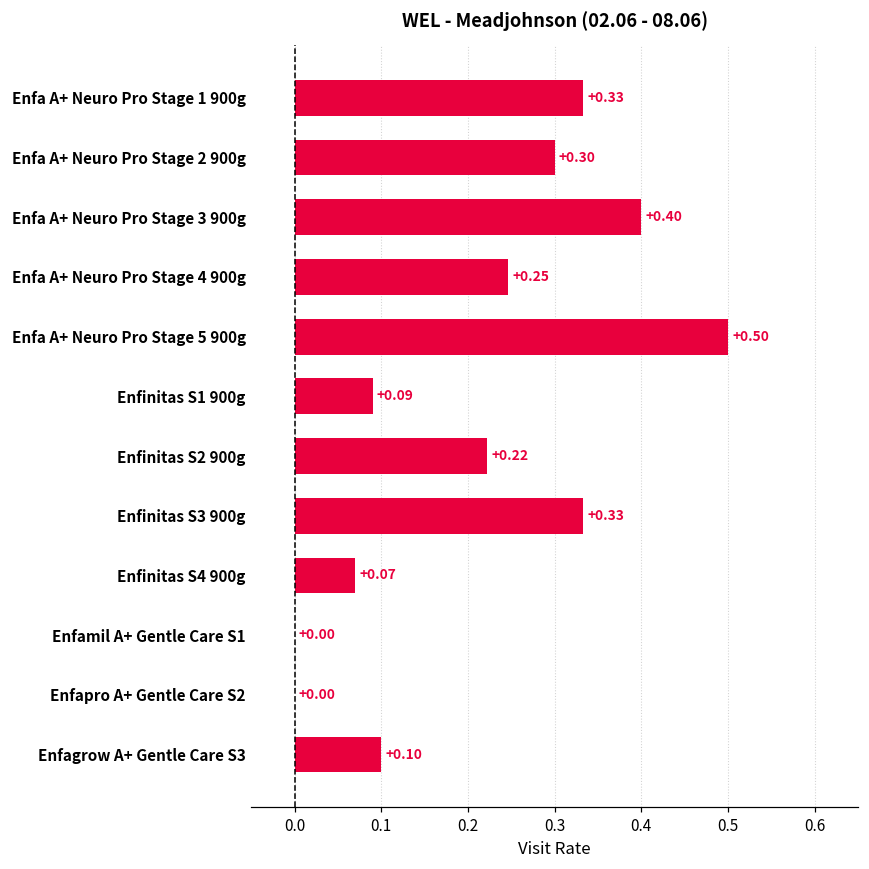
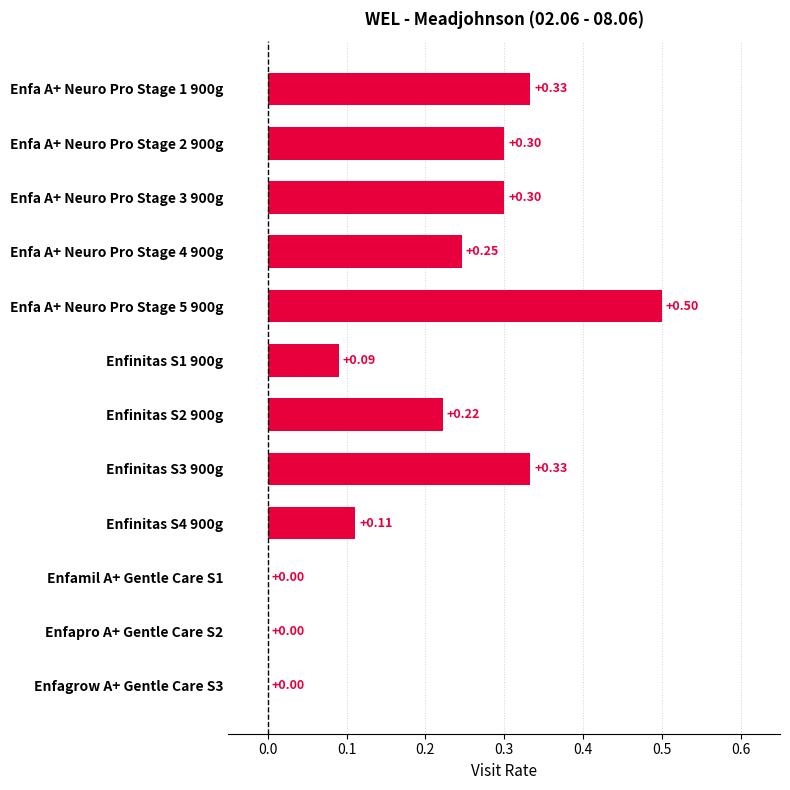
  {
    "Enfa A+ Neuro Pro Stage 1 900g": "+0.33",
    "Enfa A+ Neuro Pro Stage 2 900g": "+0.30",
-   "Enfa A+ Neuro Pro Stage 3 900g": "+0.40",
+   "Enfa A+ Neuro Pro Stage 3 900g": "+0.30",
    "Enfa A+ Neuro Pro Stage 4 900g": "+0.25",
    "Enfa A+ Neuro Pro Stage 5 900g": "+0.50",
    "Enfinitas S1 900g": "+0.09",
    "Enfinitas S2 900g": "+0.22",
    "Enfinitas S3 900g": "+0.33",
-   "Enfinitas S4 900g": "+0.07",
+   "Enfinitas S4 900g": "+0.11",
    "Enfamil A+ Gentle Care S1": "+0.00",
    "Enfapro A+ Gentle Care S2": "+0.00",
-   "Enfagrow A+ Gentle Care S3": "+0.10"
+   "Enfagrow A+ Gentle Care S3": "+0.00"
  }
